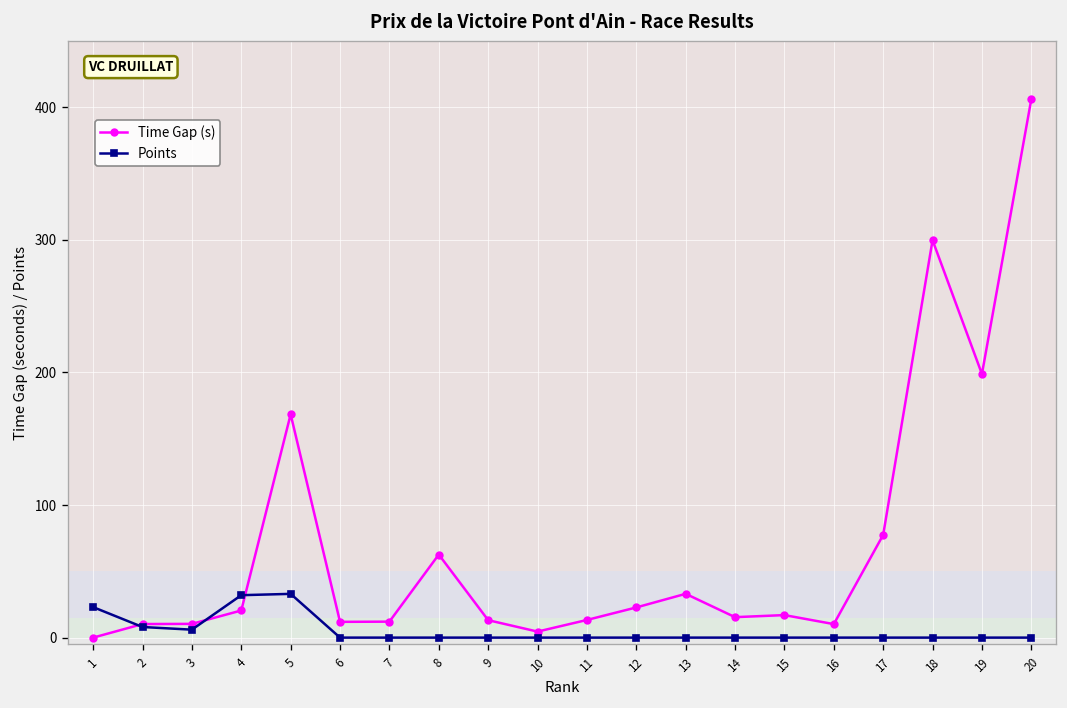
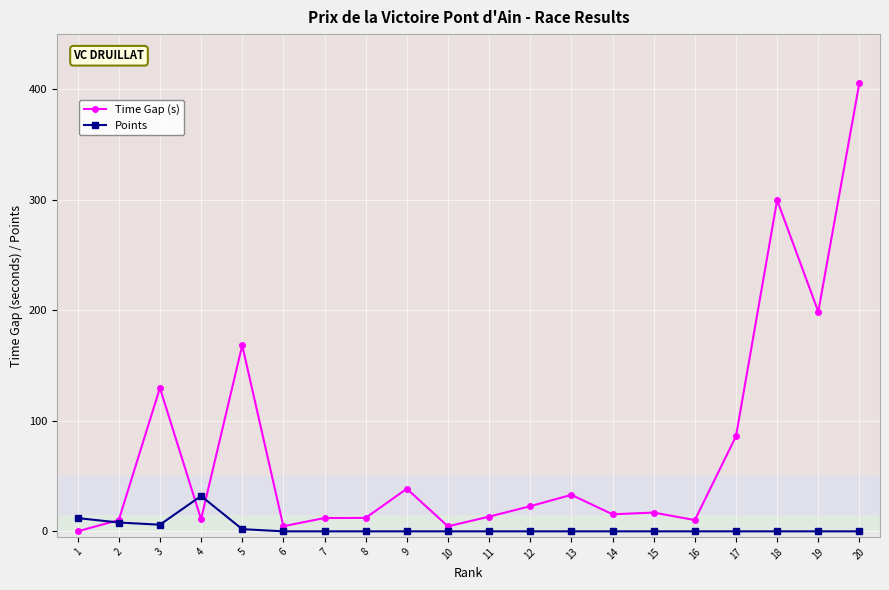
  {
    "Time Gap (s)": {
      "1": 0,
-     "3": 10,
-     "4": 20,
+     "3": 130,
+     "4": 11,
      "5": 168,
-     "6": 12,
+     "6": 5,
      "7": 12,
-     "8": 63,
-     "9": 13,
+     "8": 12,
+     "9": 39,
      "10": 5,
      "11": 13,
      "12": 23,
      "13": 33,
      "14": 15,
      "15": 17,
      "16": 10,
-     "17": 77,
+     "17": 86,
      "18": 300,
      "19": 199,
      "20": 406
    },
    "Points": {
-     "1": 23,
+     "1": 12,
      "3": 6,
      "4": 32,
-     "5": 33,
+     "5": 2,
      "6": 0,
      "7": 0,
      "8": 0,
      "9": 0,
      "10": 0,
      "11": 0,
      "12": 0,
      "13": 0,
      "14": 0,
      "15": 0,
      "16": 0,
      "17": 0,
      "18": 0,
      "19": 0,
      "20": 0
    }
  }
